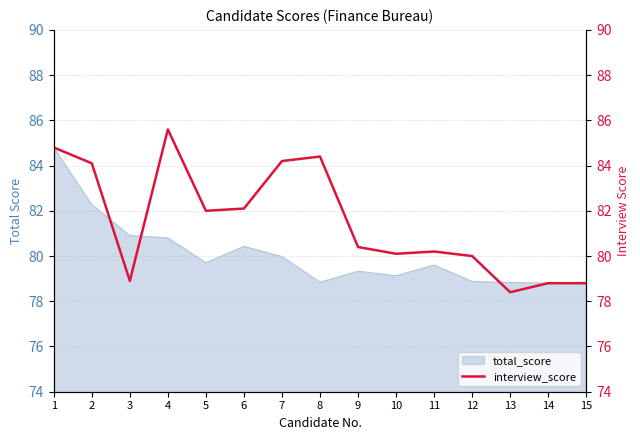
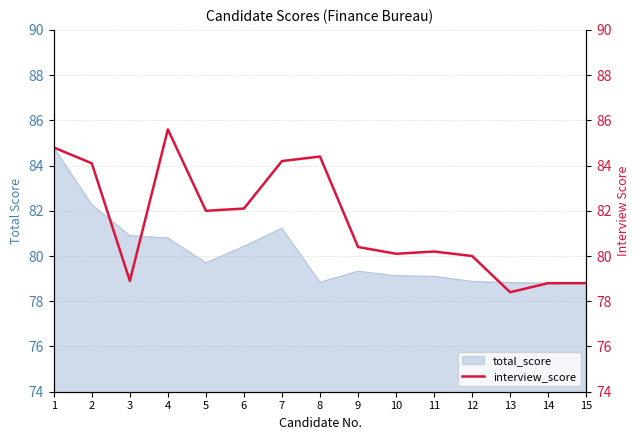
  {
    "total_score": {
      "1": 84.8,
      "2": 82.3,
      "3": 80.9,
      "4": 80.8,
      "5": 79.7,
      "6": 80.4,
-     "7": 80.0,
+     "7": 81.2,
      "8": 78.8,
      "9": 79.3,
      "10": 79.1,
-     "11": 79.6,
+     "11": 79.1,
      "12": 78.9,
      "13": 78.8,
      "14": 78.8,
      "15": 78.8
    },
    "interview_score": {
      "1": 84.8,
      "2": 84.1,
      "3": 78.9,
      "4": 85.6,
      "5": 82.0,
      "6": 82.1,
      "7": 84.2,
      "8": 84.4,
      "9": 80.4,
      "10": 80.1,
      "11": 80.2,
      "12": 80.0,
      "13": 78.4,
      "14": 78.8,
      "15": 78.8
    }
  }
